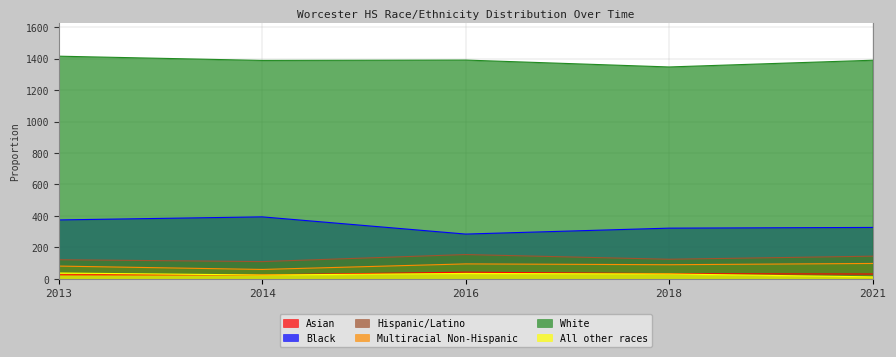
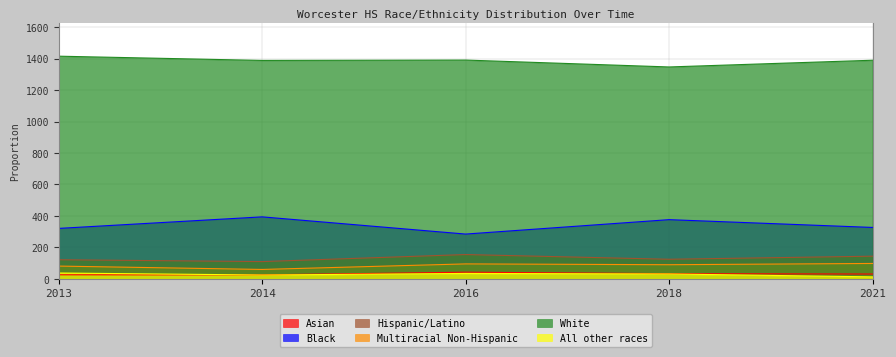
  {
    "Asian": {
      "2021": 30
    },
    "Black": {
-     "2013": 370,
+     "2013": 320,
      "2014": 390,
      "2016": 280,
-     "2018": 320,
+     "2018": 380,
      "2021": 330
    },
    "Hispanic/Latino": {
      "2013": 120,
      "2014": 110,
      "2016": 150,
      "2018": 120,
      "2021": 140
    },
    "Multiracial Non-Hispanic": {
      "2013": 80,
      "2014": 60,
      "2016": 90,
      "2018": 90,
      "2021": 100
    },
    "White": {
      "2013": 1420,
      "2014": 1390,
      "2016": 1390,
      "2018": 1350,
      "2021": 1390
    },
    "All other races": {
      "2021": 10
    }
  }
